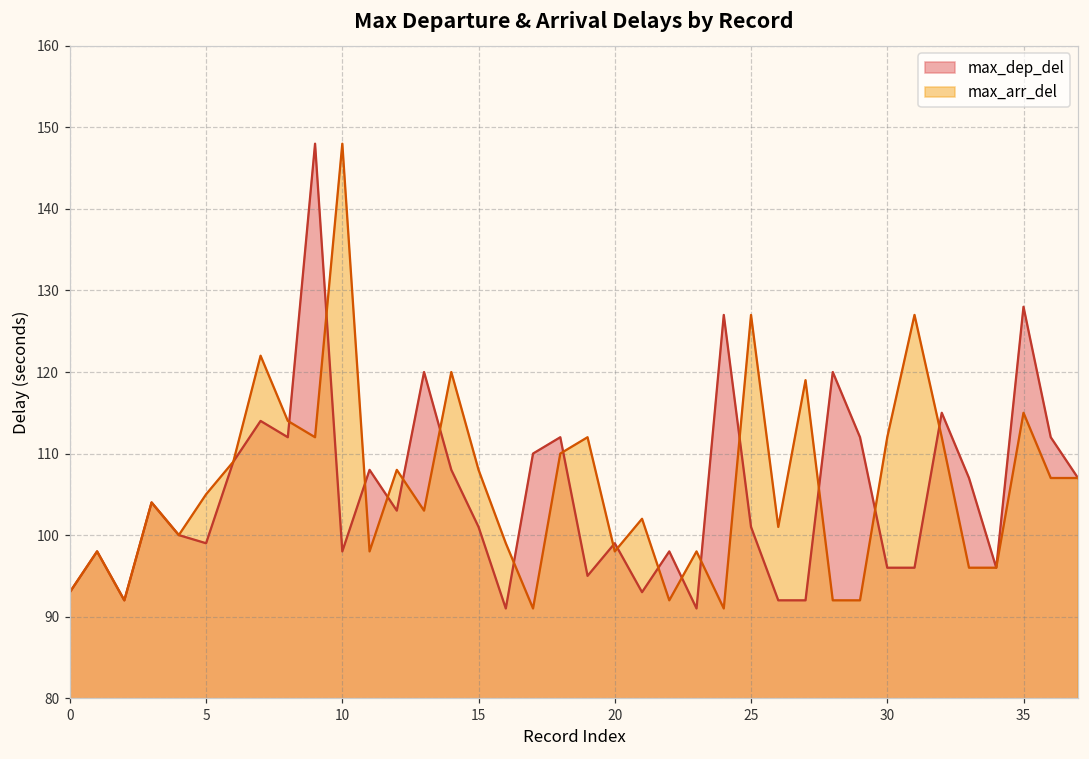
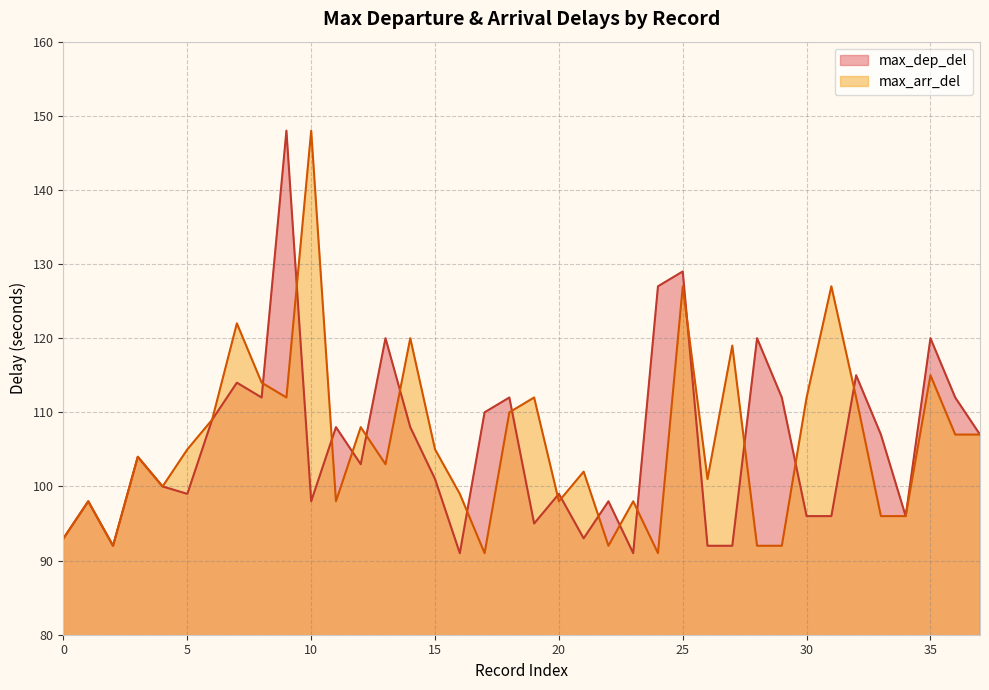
  {
    "max_dep_del": {
      "5": 99,
      "10": 98,
      "15": 101,
      "20": 99,
-     "25": 101,
+     "25": 129,
      "30": 96,
-     "35": 128
+     "35": 120
    },
    "max_arr_del": {
      "5": 105,
      "10": 148,
-     "15": 108,
+     "15": 105,
      "20": 98,
      "25": 127,
      "30": 112,
      "35": 115
    }
  }
